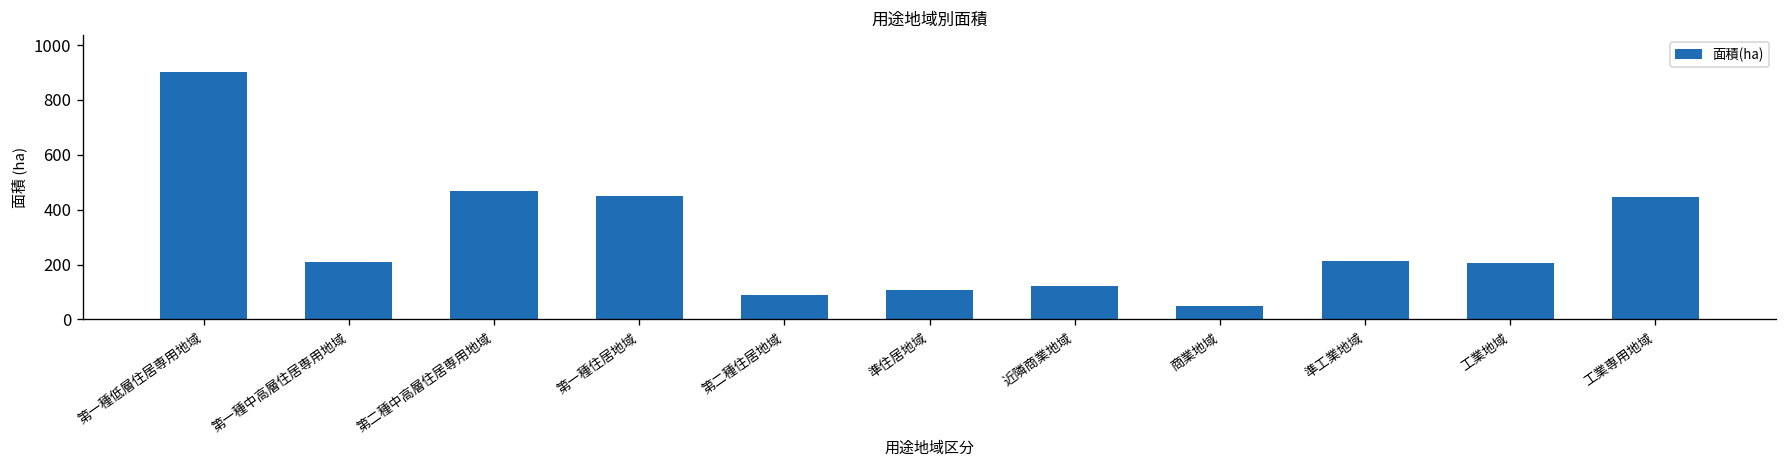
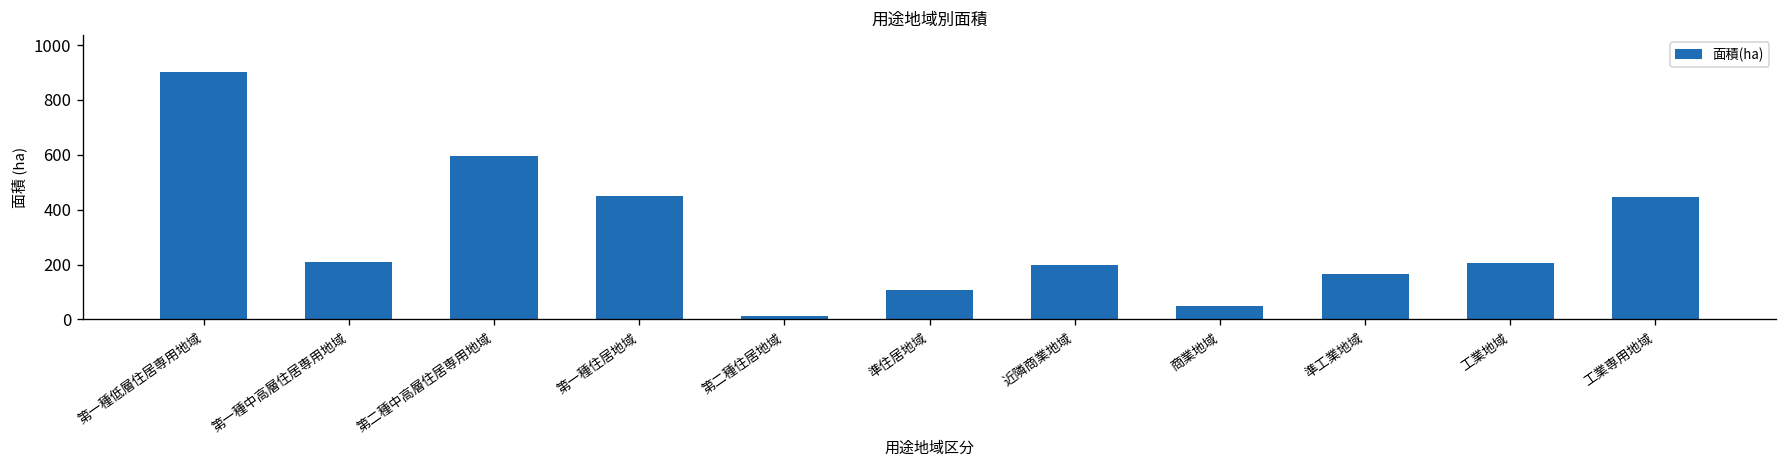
  {
    "第一種低層住居専用地域": 900,
    "第一種中高層住居専用地域": 210,
-   "第二種中高層住居専用地域": 470,
+   "第二種中高層住居専用地域": 590,
    "第一種住居地域": 450,
-   "第二種住居地域": 90,
+   "第二種住居地域": 10,
    "準住居地域": 110,
-   "近隣商業地域": 120,
+   "近隣商業地域": 200,
    "商業地域": 50,
-   "準工業地域": 210,
+   "準工業地域": 170,
    "工業地域": 210,
    "工業専用地域": 450
  }
